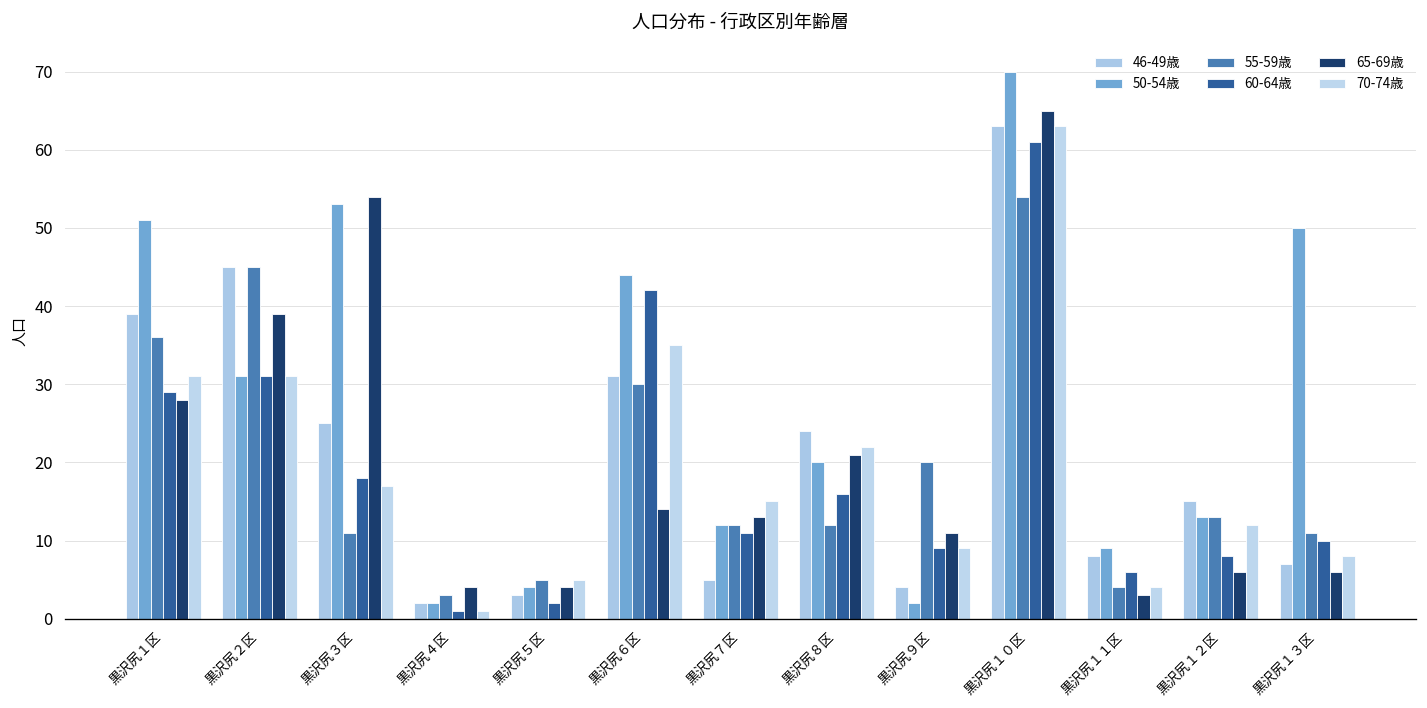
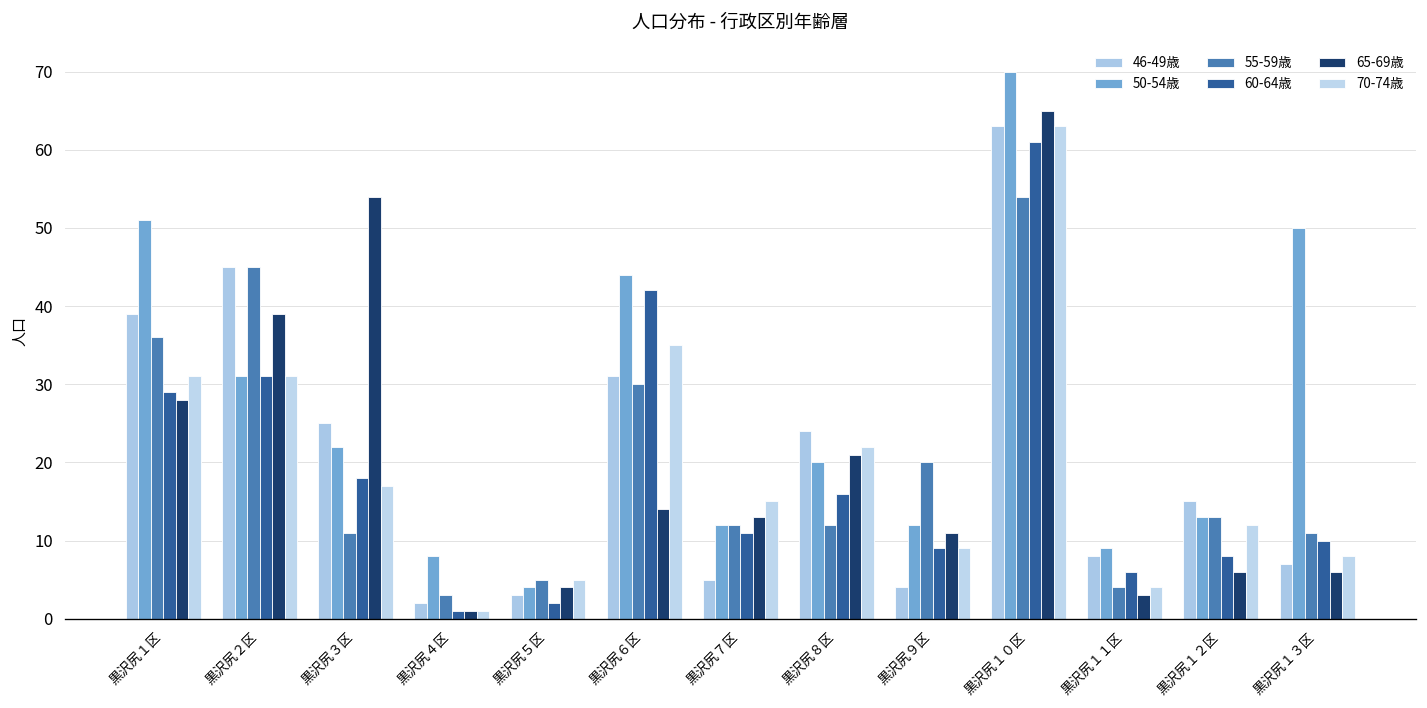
  {
    "50-54歳": {
      "黒沢尻１区": 51,
      "黒沢尻２区": 31,
-     "黒沢尻３区": 53,
-     "黒沢尻４区": 2,
+     "黒沢尻３区": 22,
+     "黒沢尻４区": 8,
      "黒沢尻５区": 4,
      "黒沢尻６区": 44,
      "黒沢尻７区": 12,
      "黒沢尻８区": 20,
-     "黒沢尻９区": 2,
+     "黒沢尻９区": 12,
      "黒沢尻１０区": 70,
      "黒沢尻１１区": 9,
      "黒沢尻１２区": 13,
      "黒沢尻１３区": 50
    },
    "65-69歳": {
      "黒沢尻１区": 28,
      "黒沢尻２区": 39,
      "黒沢尻３区": 54,
-     "黒沢尻４区": 4,
+     "黒沢尻４区": 1,
      "黒沢尻５区": 4,
      "黒沢尻６区": 14,
      "黒沢尻７区": 13,
      "黒沢尻８区": 21,
      "黒沢尻９区": 11,
      "黒沢尻１０区": 65,
      "黒沢尻１１区": 3,
      "黒沢尻１２区": 6,
      "黒沢尻１３区": 6
    }
  }
